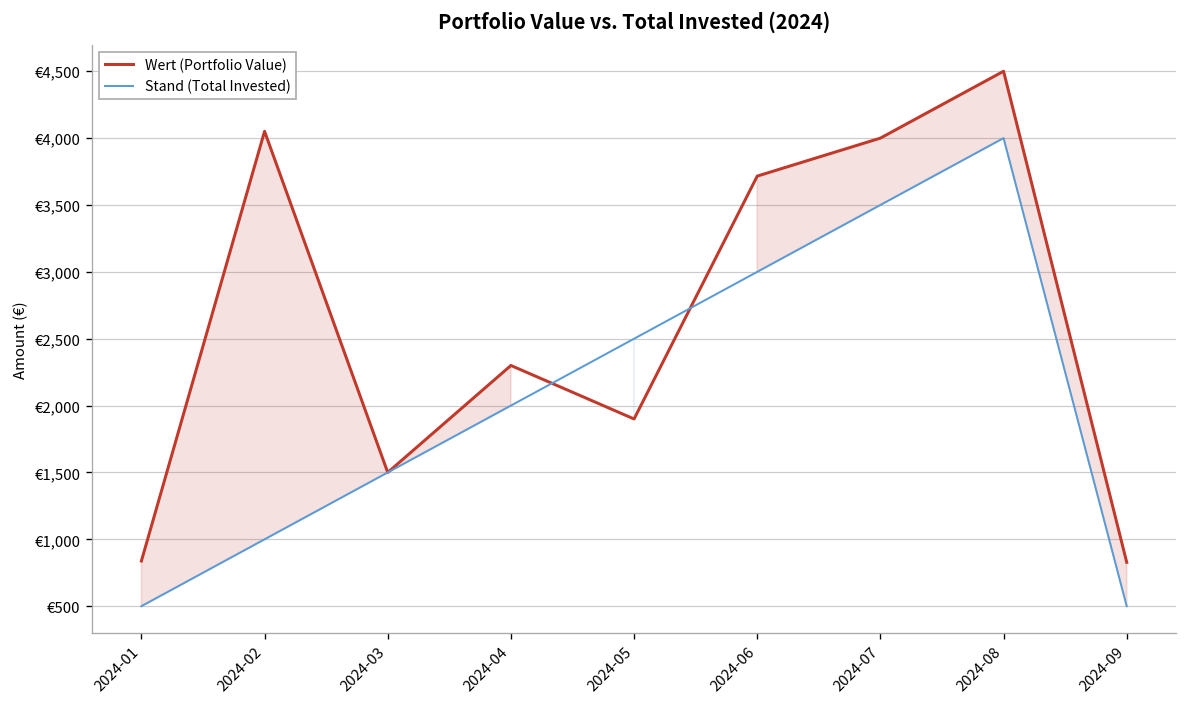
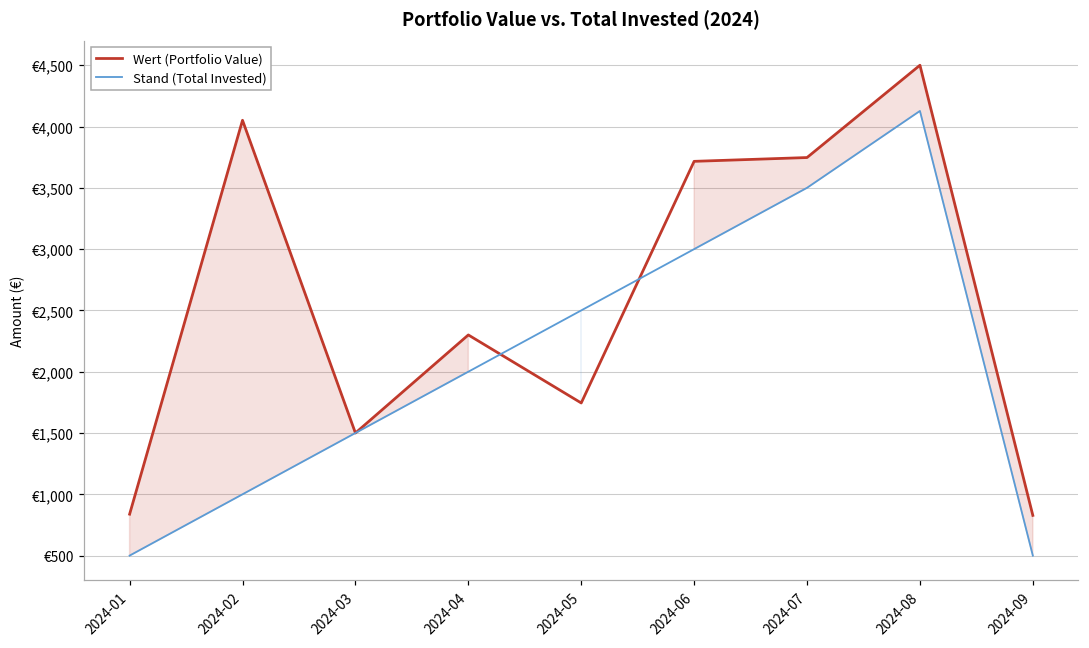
  {
    "Wert (Portfolio Value)": {
      "2024-01": "€840",
      "2024-02": "€4,050",
      "2024-04": "€2,300",
-     "2024-05": "€1,900",
+     "2024-05": "€1,750",
      "2024-06": "€3,720",
-     "2024-07": "€4,000",
+     "2024-07": "€3,750",
      "2024-08": "€4,500",
      "2024-09": "€830"
    },
    "Stand (Total Invested)": {
      "2024-01": "€500",
      "2024-02": "€1,000",
      "2024-04": "€2,000",
      "2024-05": "€2,500",
      "2024-06": "€3,000",
      "2024-07": "€3,500",
-     "2024-08": "€4,000",
+     "2024-08": "€4,130",
      "2024-09": "€500"
    }
  }
